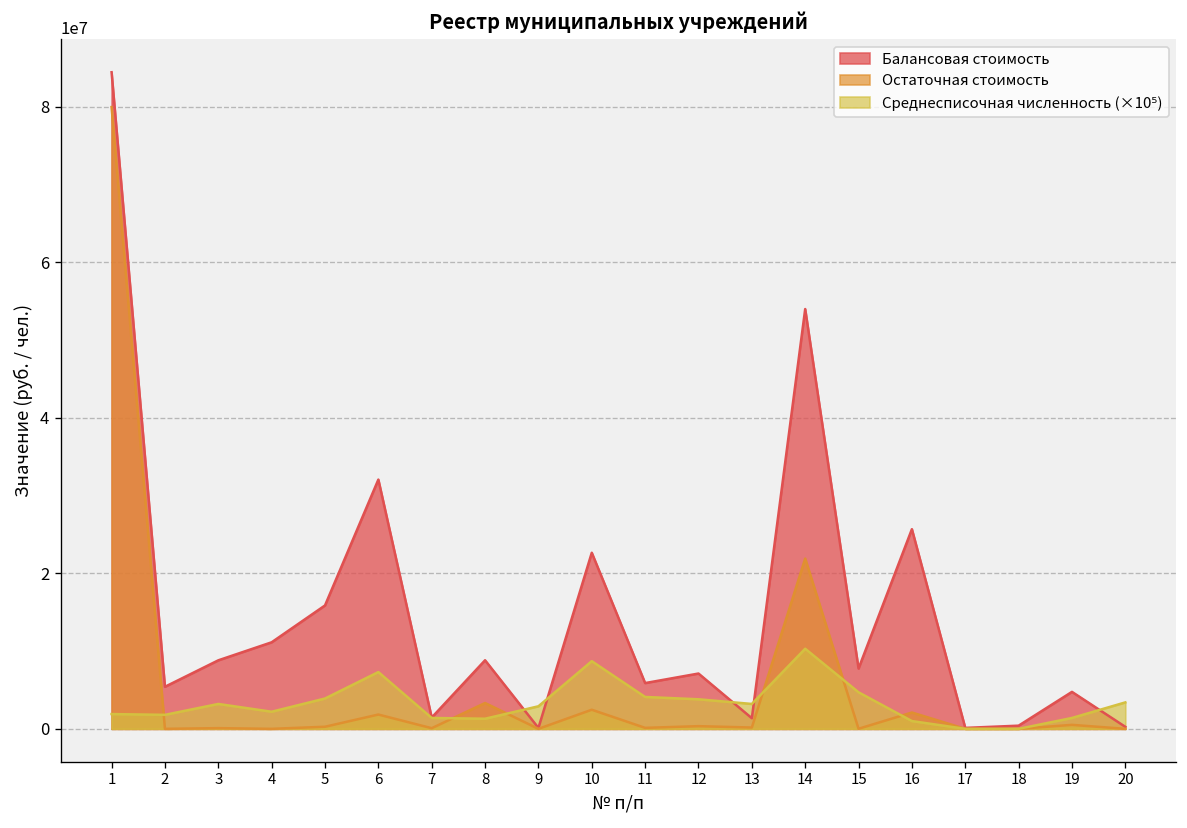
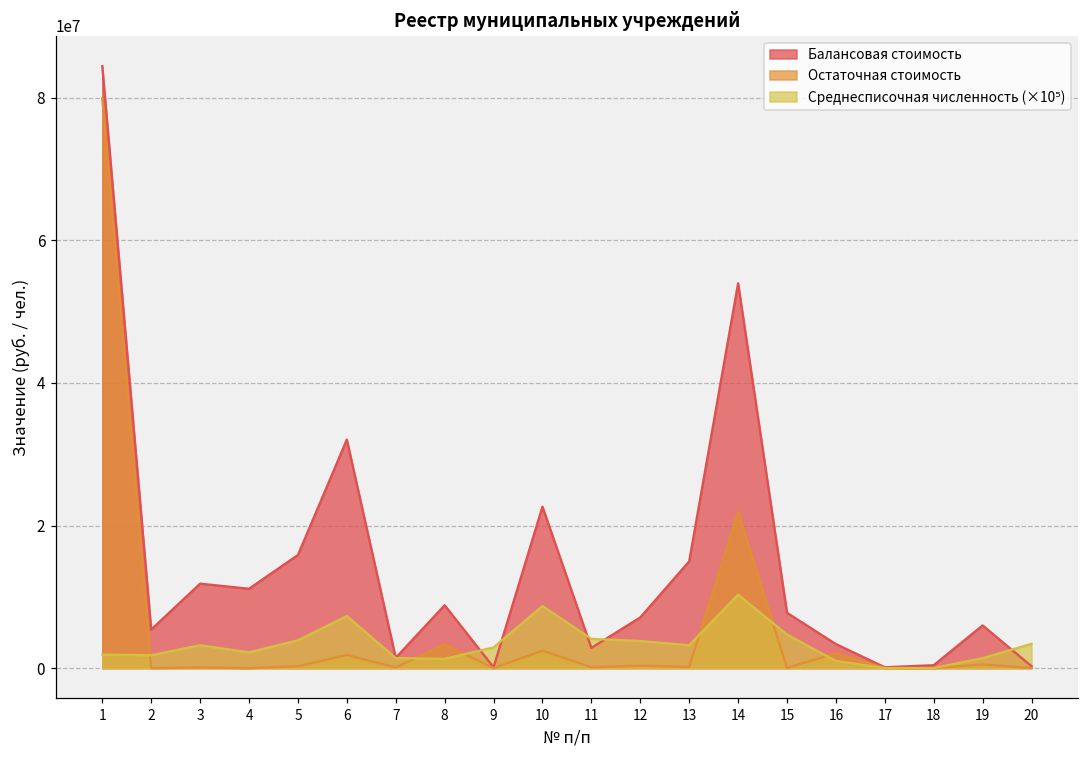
  {
    "Балансовая стоимость": {
      "1": 84000000,
      "2": 5000000,
-     "3": 9000000,
+     "3": 12000000,
      "4": 11000000,
      "5": 16000000,
      "6": 32000000,
      "8": 9000000,
      "10": 23000000,
-     "11": 6000000,
+     "11": 3000000,
      "12": 7000000,
-     "13": 1000000,
+     "13": 15000000,
      "14": 54000000,
      "15": 8000000,
-     "16": 26000000,
+     "16": 3000000,
      "18": 0,
-     "19": 5000000
+     "19": 6000000
    }
  }
